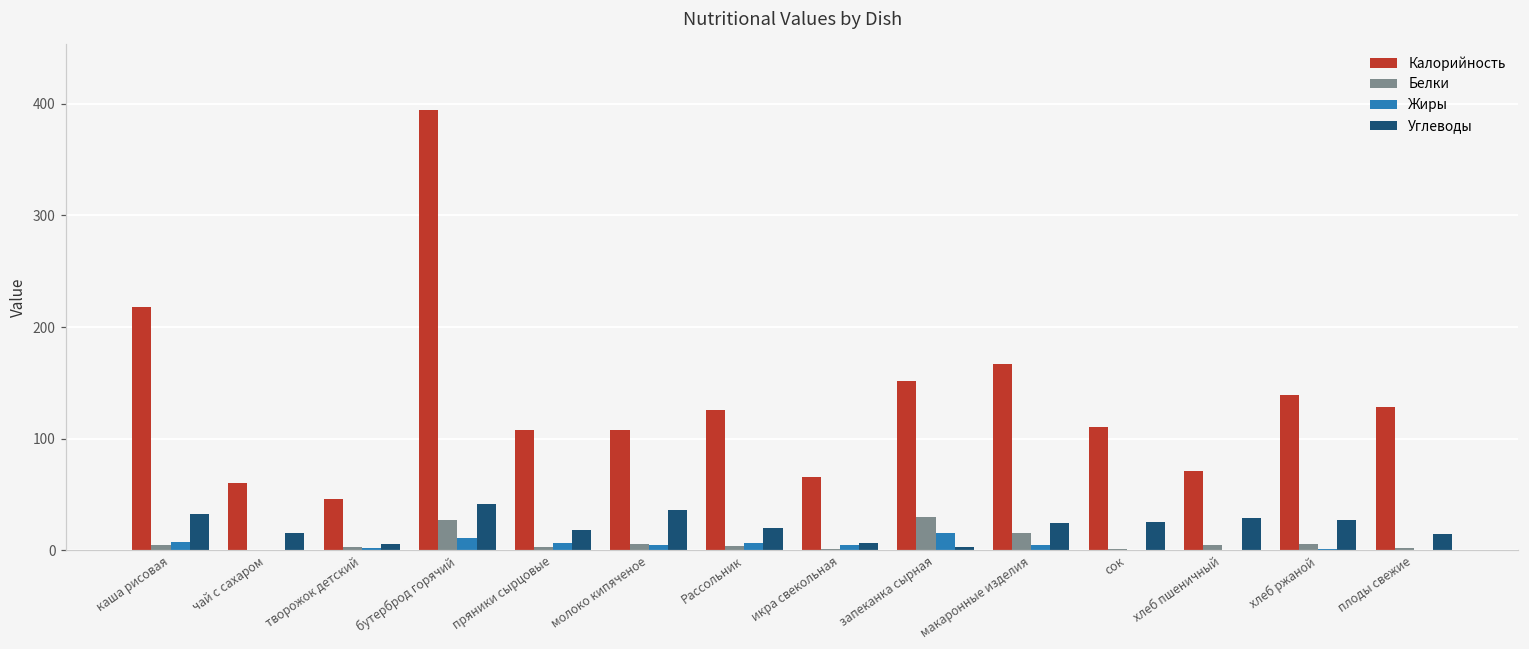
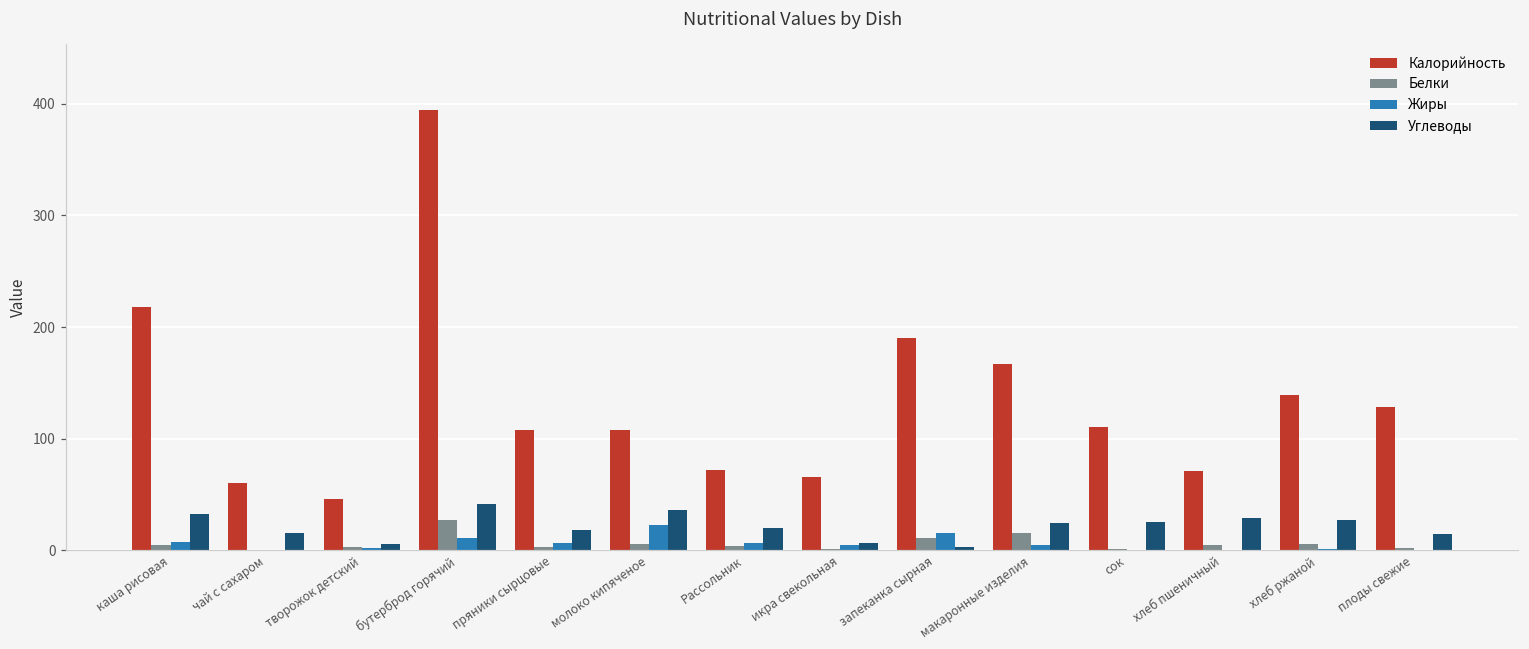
  {
    "Калорийность": {
      "каша рисовая": 218,
      "чай с сахаром": 60,
      "творожок детский": 46,
      "бутерброд горячий": 395,
      "пряники сырцовые": 108,
      "молоко кипяченое": 108,
-     "Рассольник": 126,
+     "Рассольник": 72,
      "икра свекольная": 66,
-     "запеканка сырная": 152,
+     "запеканка сырная": 190,
      "макаронные изделия": 167,
      "сок": 110,
      "хлеб пшеничный": 71,
      "хлеб ржаной": 139,
      "плоды свежие": 129
    },
    "Белки": {
      "каша рисовая": 5,
      "творожок детский": 3,
      "бутерброд горячий": 27,
      "пряники сырцовые": 3,
      "молоко кипяченое": 6,
      "Рассольник": 4,
-     "запеканка сырная": 30,
+     "запеканка сырная": 11,
      "макаронные изделия": 16,
      "хлеб пшеничный": 4,
      "хлеб ржаной": 5
    },
    "Жиры": {
      "каша рисовая": 7,
      "бутерброд горячий": 11,
      "пряники сырцовые": 6,
-     "молоко кипяченое": 5,
+     "молоко кипяченое": 23,
      "Рассольник": 7,
      "икра свекольная": 4,
      "запеканка сырная": 15,
      "макаронные изделия": 4,
      "сок": 0
    },
    "Углеводы": {
      "каша рисовая": 32,
      "чай с сахаром": 15,
      "творожок детский": 5,
      "бутерброд горячий": 42,
      "пряники сырцовые": 18,
      "молоко кипяченое": 36,
      "Рассольник": 20,
      "икра свекольная": 6,
      "запеканка сырная": 3,
      "макаронные изделия": 24,
      "сок": 25,
      "хлеб пшеничный": 28,
      "хлеб ржаной": 27,
      "плоды свежие": 15
    }
  }
